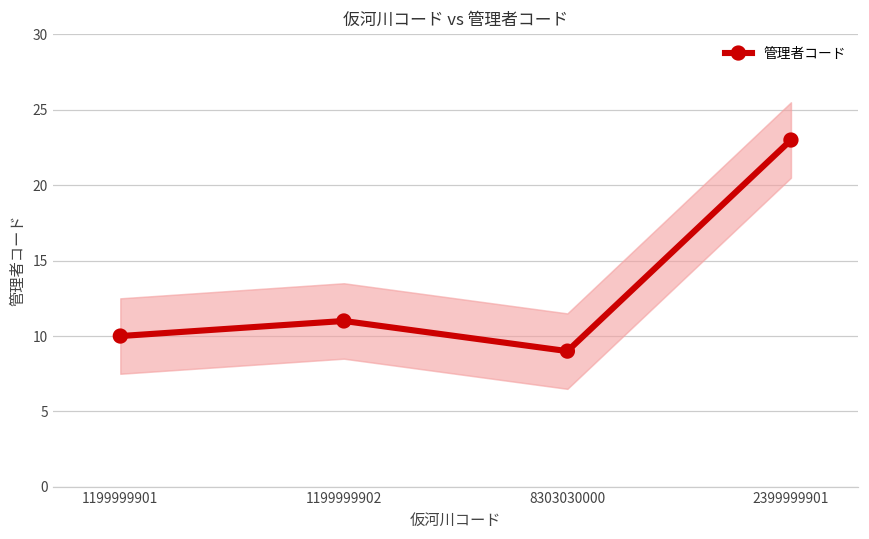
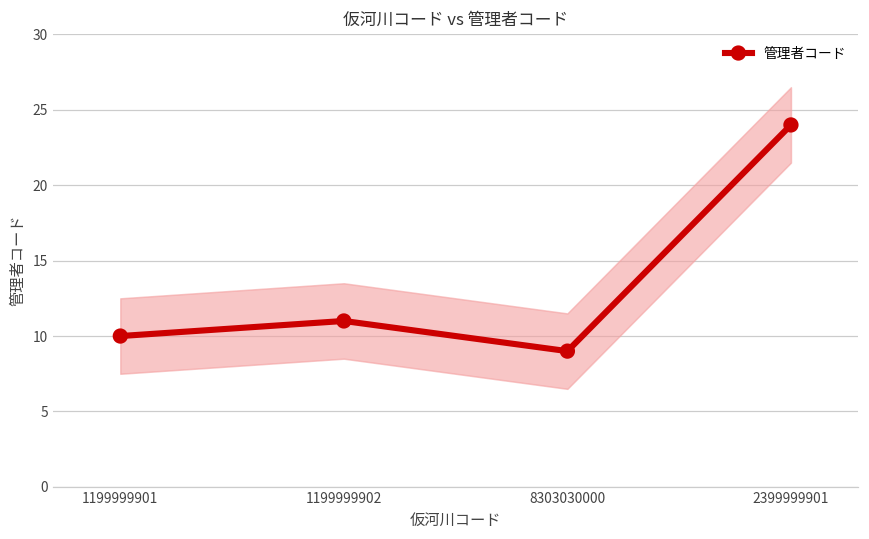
  {
    "管理者コード": {
      "1199999901": 10,
      "1199999902": 11,
      "8303030000": 9,
-     "2399999901": 23
+     "2399999901": 24
    }
  }
